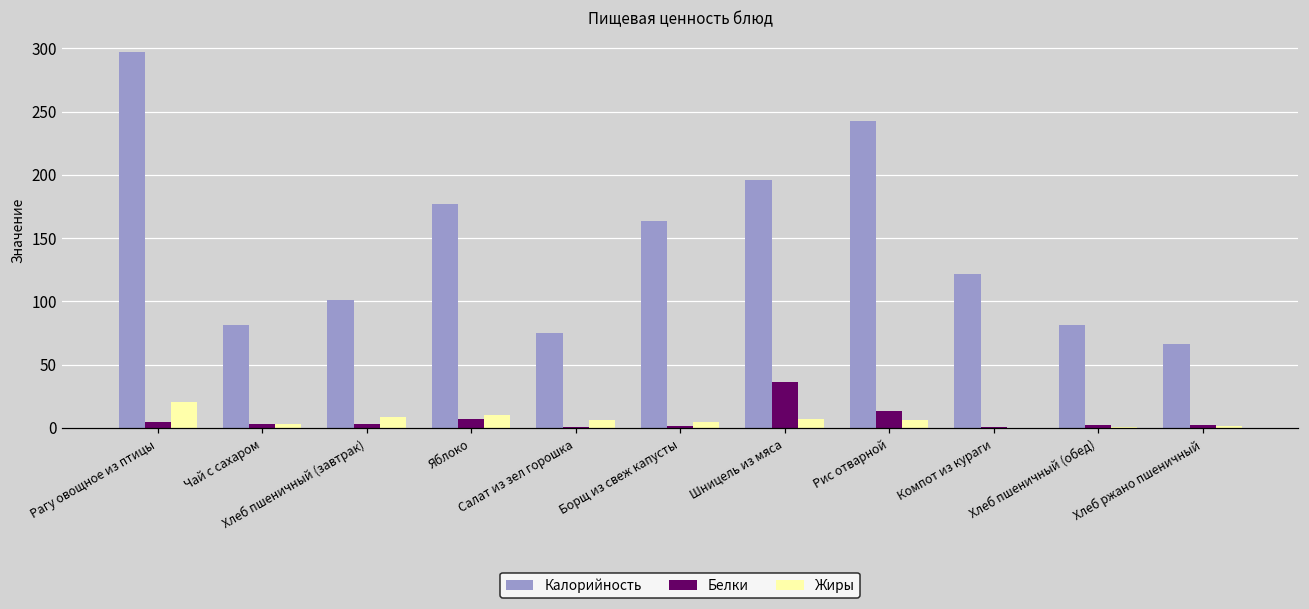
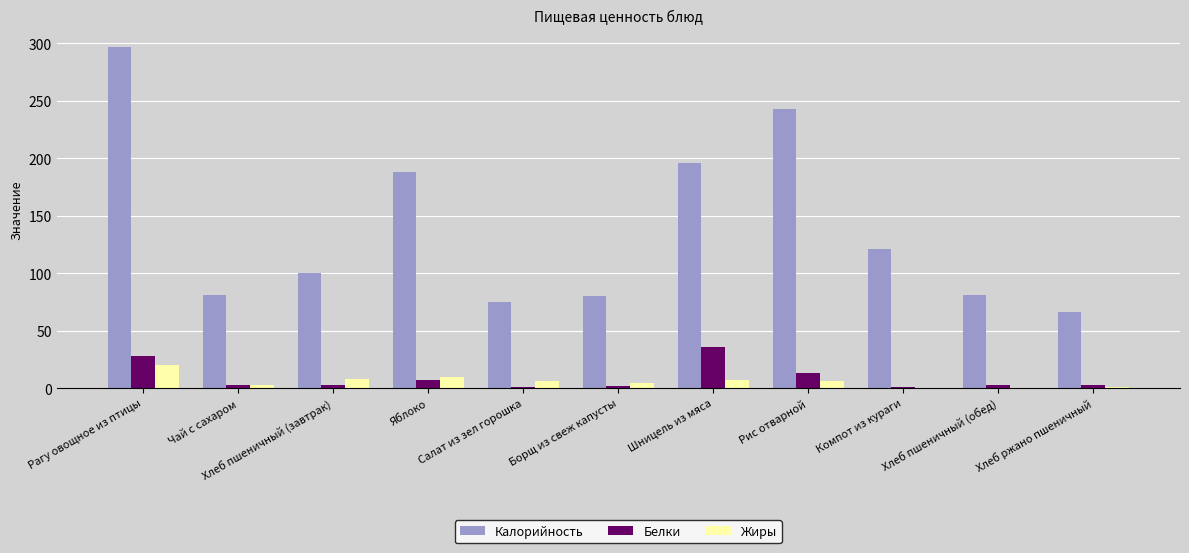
  {
    "Калорийность": {
      "Рагу овощное из птицы": 297,
      "Чай с сахаром": 82,
      "Хлеб пшеничный (завтрак)": 101,
-     "Яблоко": 177,
+     "Яблоко": 188,
      "Салат из зел горошка": 75,
-     "Борщ из свеж капусты": 163,
+     "Борщ из свеж капусты": 80,
      "Шницель из мяса": 196,
      "Рис отварной": 243,
      "Компот из кураги": 121,
      "Хлеб пшеничный (обед)": 81,
      "Хлеб ржано пшеничный": 67
    },
    "Белки": {
-     "Рагу овощное из птицы": 4,
+     "Рагу овощное из птицы": 28,
      "Чай с сахаром": 3,
      "Хлеб пшеничный (завтрак)": 3,
      "Яблоко": 7,
      "Шницель из мяса": 36,
      "Рис отварной": 13,
      "Хлеб пшеничный (обед)": 2,
      "Хлеб ржано пшеничный": 2
    },
    "Жиры": {
      "Рагу овощное из птицы": 21,
      "Чай с сахаром": 3,
      "Хлеб пшеничный (завтрак)": 8,
      "Яблоко": 10,
      "Салат из зел горошка": 6,
      "Борщ из свеж капусты": 5,
      "Шницель из мяса": 7,
      "Рис отварной": 6
    }
  }
